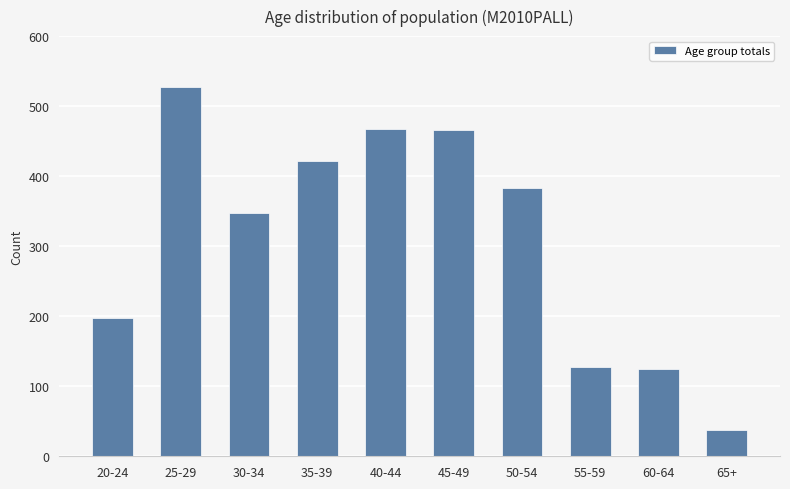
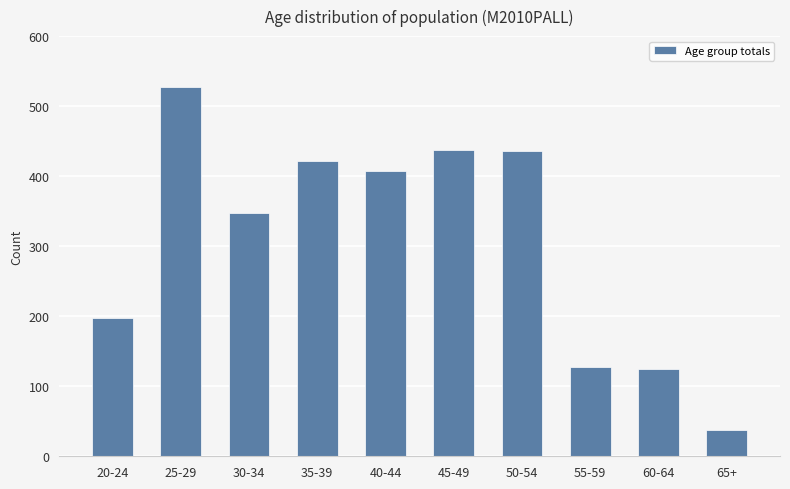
  {
    "20-24": 200,
    "25-29": 530,
    "30-34": 350,
    "35-39": 420,
-   "40-44": 470,
-   "45-49": 470,
-   "50-54": 380,
+   "40-44": 410,
+   "45-49": 440,
+   "50-54": 440,
    "55-59": 130,
    "60-64": 130,
    "65+": 40
  }
